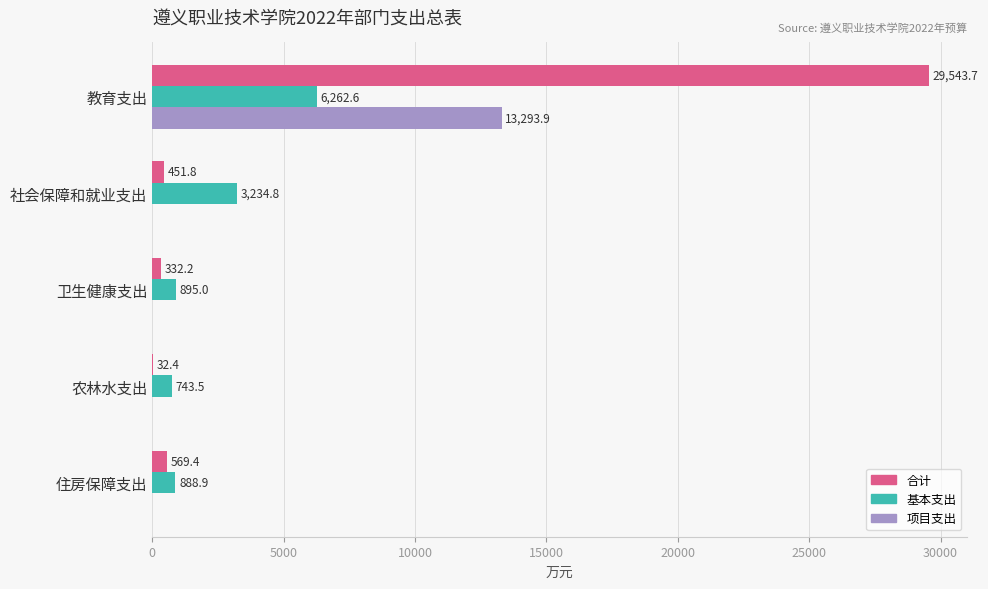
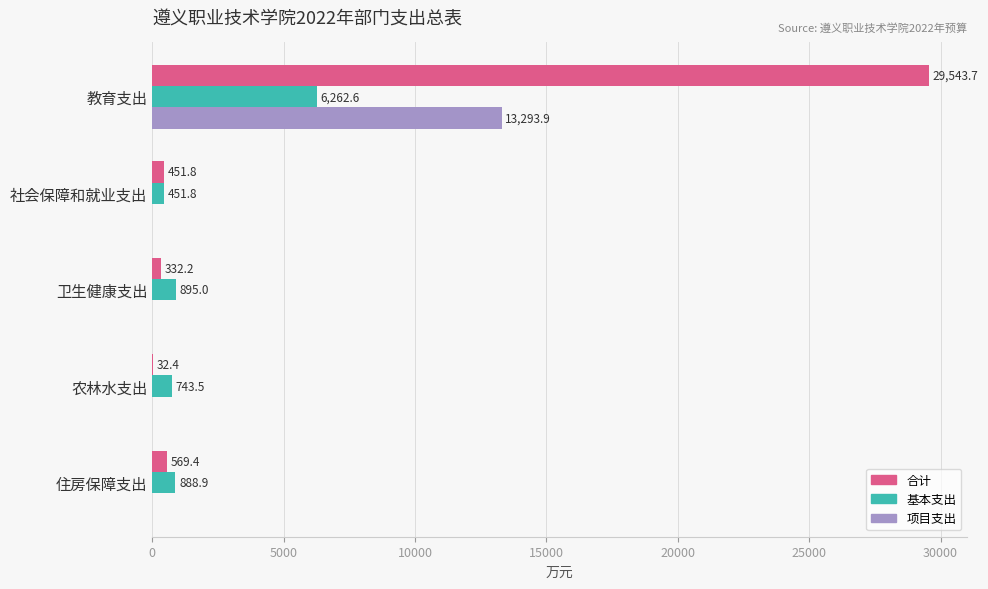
  {
    "合计": {
      "教育支出": "29,543.7",
      "社会保障和就业支出": "451.8",
      "卫生健康支出": "332.2",
      "农林水支出": "32.4",
      "住房保障支出": "569.4"
    },
    "基本支出": {
      "教育支出": "6,262.6",
-     "社会保障和就业支出": "3,234.8",
+     "社会保障和就业支出": "451.8",
      "卫生健康支出": "895.0",
      "农林水支出": "743.5",
      "住房保障支出": "888.9"
    },
    "项目支出": {
      "教育支出": "13,293.9"
    }
  }
